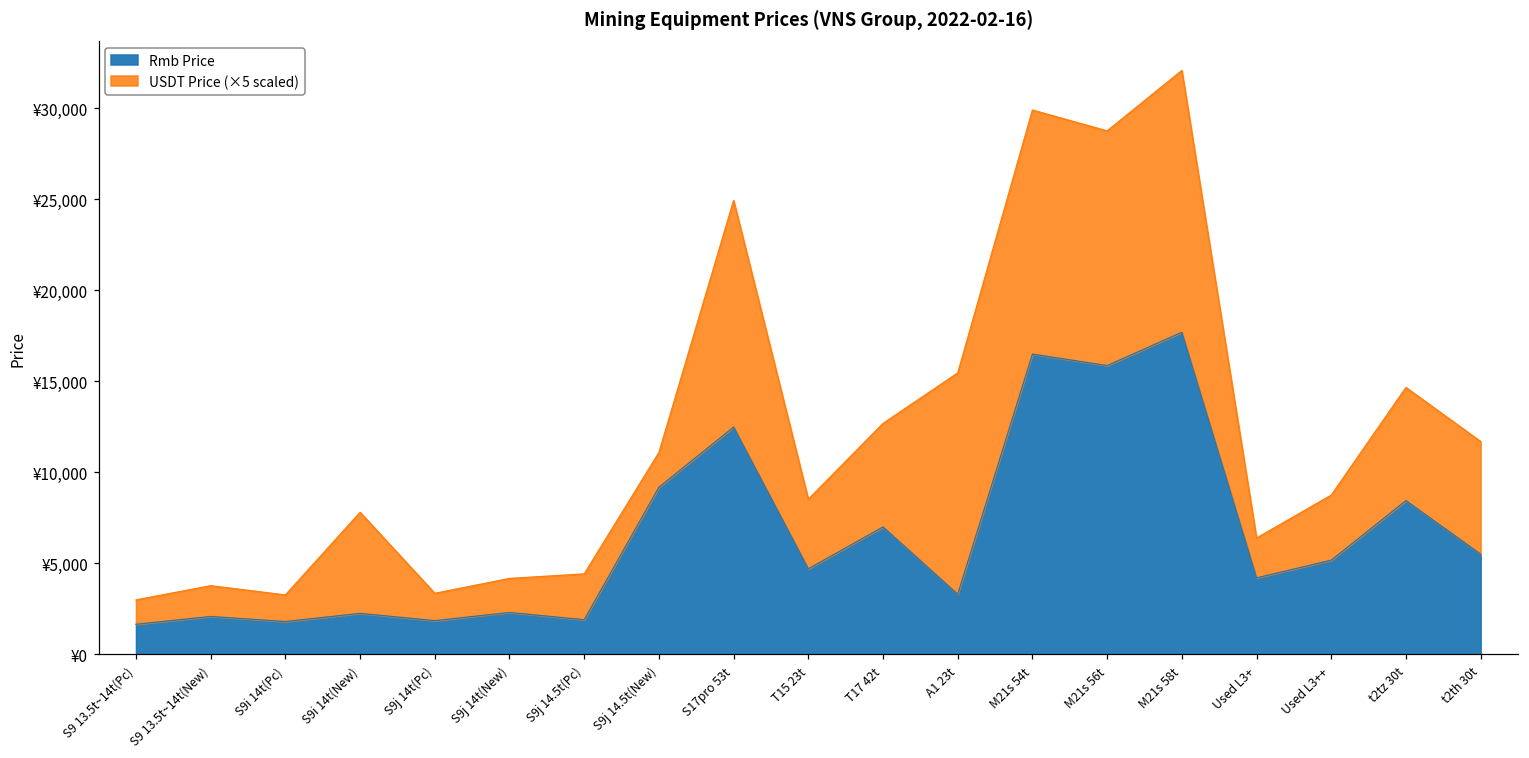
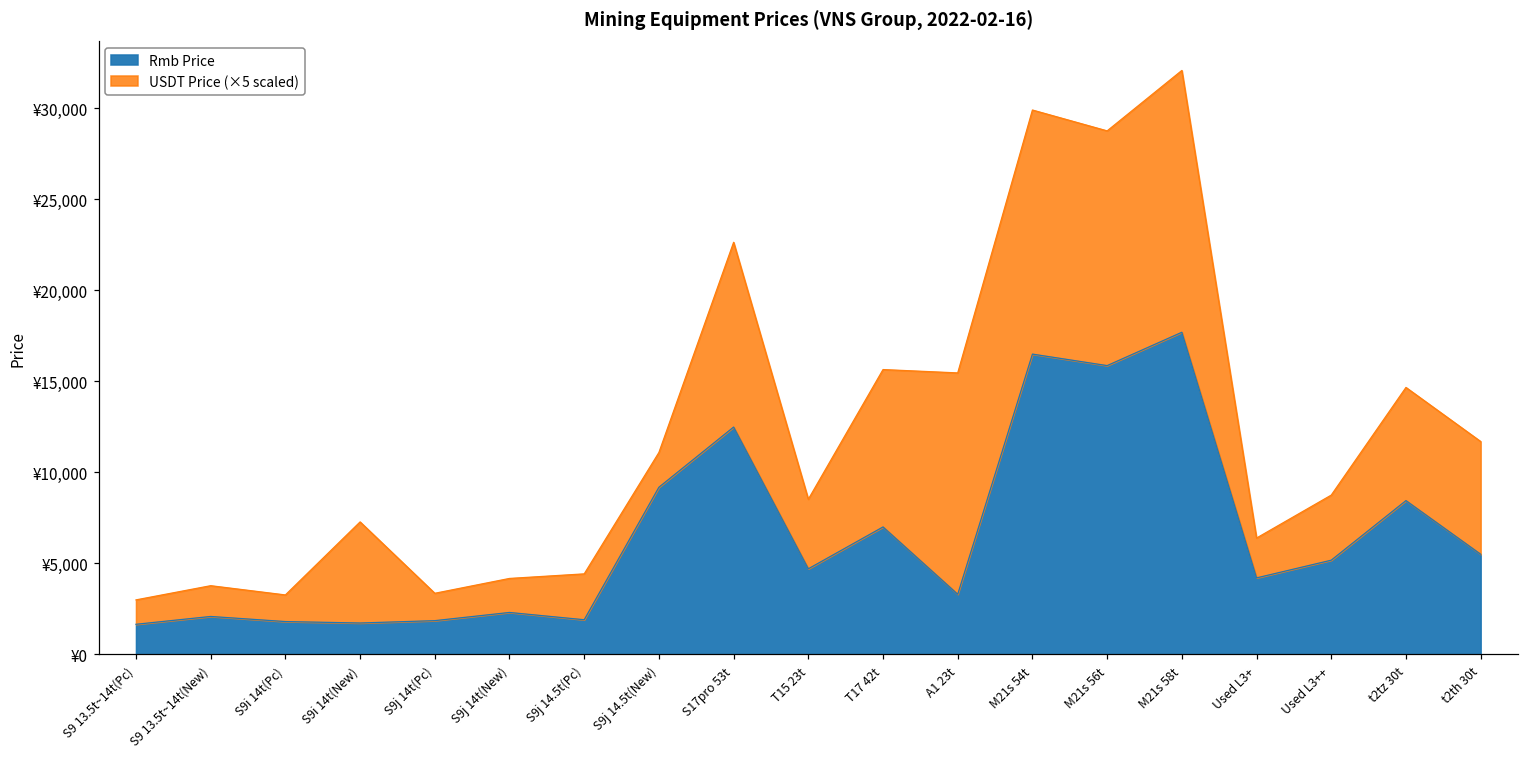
  {
    "Rmb Price": {
      "S9 13.5t~14t(Pc)": "¥1,700",
      "S9 13.5t~14t(New)": "¥2,100",
      "S9i 14t(Pc)": "¥1,800",
-     "S9i 14t(New)": "¥2,300",
+     "S9i 14t(New)": "¥1,700",
      "S9j 14t(Pc)": "¥1,900",
      "S9j 14t(New)": "¥2,300",
      "S9j 14.5t(Pc)": "¥1,900",
      "S9j 14.5t(New)": "¥9,200",
      "S17pro 53t": "¥12,500",
      "T15 23t": "¥4,700",
      "T17 42t": "¥7,000",
      "A1 23t": "¥3,300",
      "M21s 54t": "¥16,500",
      "M21s 56t": "¥15,900",
      "M21s 58t": "¥17,700",
      "Used L3+": "¥4,200",
      "Used L3++": "¥5,200",
      "t2tz 30t": "¥8,400",
      "t2th 30t": "¥5,500"
    },
    "USDT Price (×5 scaled)": {
      "S9 13.5t~14t(Pc)": "¥1,300",
      "S9 13.5t~14t(New)": "¥1,700",
      "S9i 14t(Pc)": "¥1,500",
      "S9i 14t(New)": "¥5,600",
      "S9j 14t(Pc)": "¥1,500",
      "S9j 14t(New)": "¥1,900",
      "S9j 14.5t(Pc)": "¥2,500",
      "S9j 14.5t(New)": "¥1,900",
-     "S17pro 53t": "¥12,500",
+     "S17pro 53t": "¥10,200",
      "T15 23t": "¥3,800",
-     "T17 42t": "¥5,700",
+     "T17 42t": "¥8,700",
      "A1 23t": "¥12,200",
      "M21s 54t": "¥13,400",
      "M21s 56t": "¥12,900",
      "M21s 58t": "¥14,400",
      "Used L3+": "¥2,200",
      "Used L3++": "¥3,600",
      "t2tz 30t": "¥6,200",
      "t2th 30t": "¥6,200"
    }
  }
